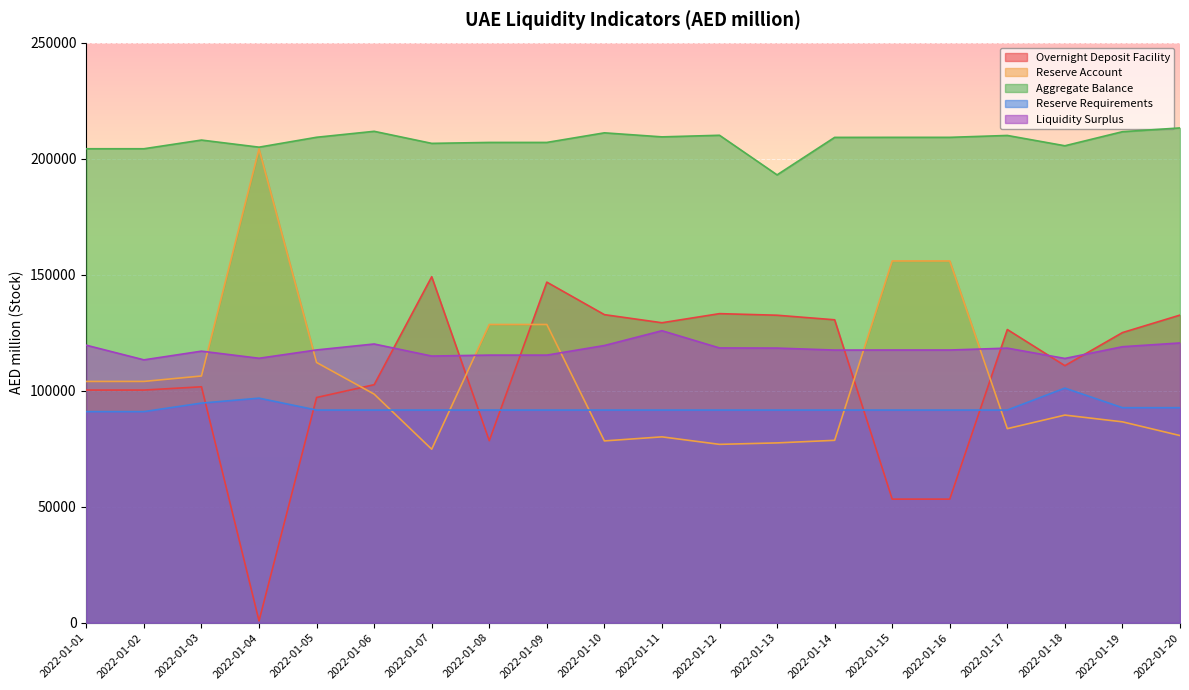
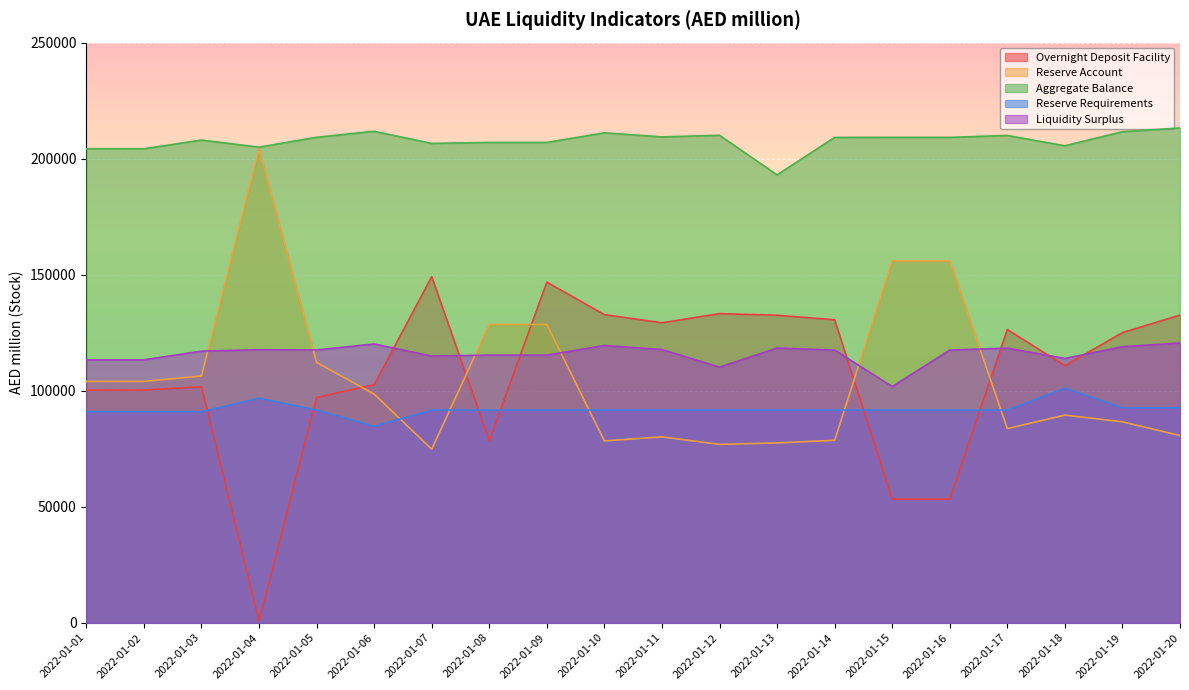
  {
    "Overnight Deposit Facility": {
      "2022-01-01": 100000,
      "2022-01-02": 100000,
      "2022-01-03": 102000,
      "2022-01-04": 1000,
      "2022-01-05": 97000,
      "2022-01-06": 103000,
      "2022-01-07": 149000,
      "2022-01-08": 78000,
      "2022-01-09": 147000,
      "2022-01-10": 133000,
      "2022-01-11": 129000,
      "2022-01-12": 133000,
      "2022-01-13": 133000,
      "2022-01-14": 131000,
      "2022-01-15": 53000,
      "2022-01-16": 53000,
      "2022-01-17": 126000,
      "2022-01-18": 111000,
      "2022-01-19": 125000,
      "2022-01-20": 133000
    },
    "Reserve Account": {
      "2022-01-01": 104000,
      "2022-01-02": 104000,
      "2022-01-03": 106000,
      "2022-01-05": 112000,
      "2022-01-06": 99000,
      "2022-01-07": 75000,
      "2022-01-08": 129000,
      "2022-01-09": 129000,
      "2022-01-10": 78000,
      "2022-01-11": 80000,
      "2022-01-12": 77000,
      "2022-01-13": 77000,
      "2022-01-14": 79000,
      "2022-01-15": 156000,
      "2022-01-16": 156000,
      "2022-01-17": 84000,
      "2022-01-18": 89000,
      "2022-01-19": 87000,
      "2022-01-20": 81000
    },
    "Aggregate Balance": {
      "2022-01-01": 204000,
      "2022-01-02": 204000,
      "2022-01-03": 208000,
      "2022-01-05": 209000,
      "2022-01-06": 212000,
      "2022-01-07": 207000,
      "2022-01-08": 207000,
      "2022-01-09": 207000,
      "2022-01-10": 211000,
      "2022-01-11": 209000,
      "2022-01-12": 210000,
      "2022-01-13": 193000,
      "2022-01-14": 209000,
      "2022-01-15": 209000,
      "2022-01-16": 209000,
      "2022-01-17": 210000,
      "2022-01-18": 206000,
      "2022-01-19": 212000,
      "2022-01-20": 213000
    },
    "Reserve Requirements": {
      "2022-01-01": 91000,
      "2022-01-02": 91000,
-     "2022-01-03": 95000,
+     "2022-01-03": 91000,
      "2022-01-04": 97000,
      "2022-01-05": 92000,
-     "2022-01-06": 92000,
+     "2022-01-06": 85000,
      "2022-01-07": 92000,
      "2022-01-08": 92000,
      "2022-01-09": 92000,
      "2022-01-10": 92000,
      "2022-01-11": 92000,
      "2022-01-12": 92000,
      "2022-01-13": 92000,
      "2022-01-14": 92000,
      "2022-01-15": 92000,
      "2022-01-16": 92000,
      "2022-01-17": 92000,
      "2022-01-18": 101000,
      "2022-01-19": 93000,
      "2022-01-20": 93000
    },
    "Liquidity Surplus": {
-     "2022-01-01": 120000,
+     "2022-01-01": 113000,
      "2022-01-02": 113000,
      "2022-01-03": 117000,
-     "2022-01-04": 114000,
+     "2022-01-04": 118000,
      "2022-01-05": 118000,
      "2022-01-06": 120000,
      "2022-01-07": 115000,
      "2022-01-08": 115000,
      "2022-01-09": 115000,
      "2022-01-10": 119000,
-     "2022-01-11": 126000,
-     "2022-01-12": 118000,
+     "2022-01-11": 118000,
+     "2022-01-12": 110000,
      "2022-01-13": 118000,
      "2022-01-14": 118000,
-     "2022-01-15": 118000,
+     "2022-01-15": 102000,
      "2022-01-16": 118000,
      "2022-01-17": 118000,
      "2022-01-18": 114000,
      "2022-01-19": 119000,
      "2022-01-20": 121000
    }
  }
